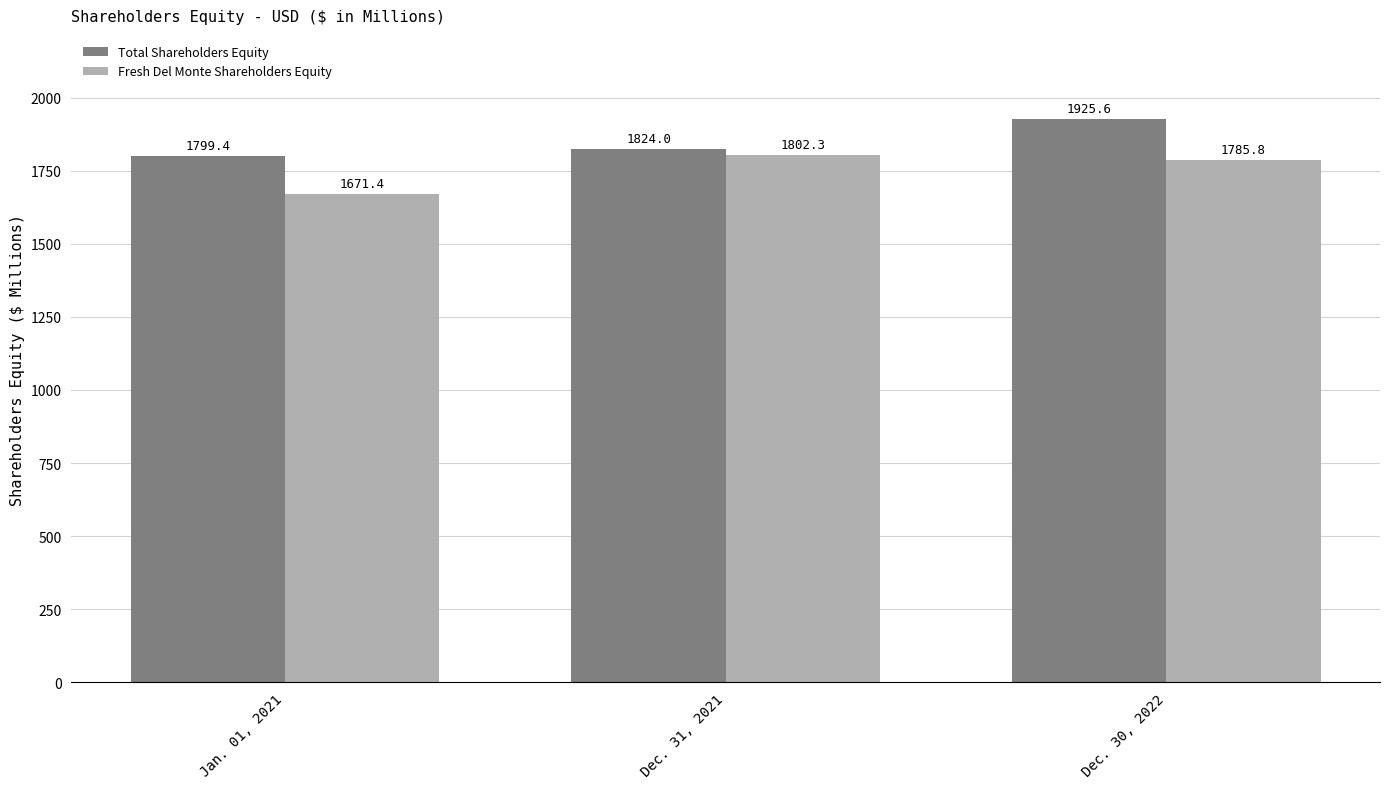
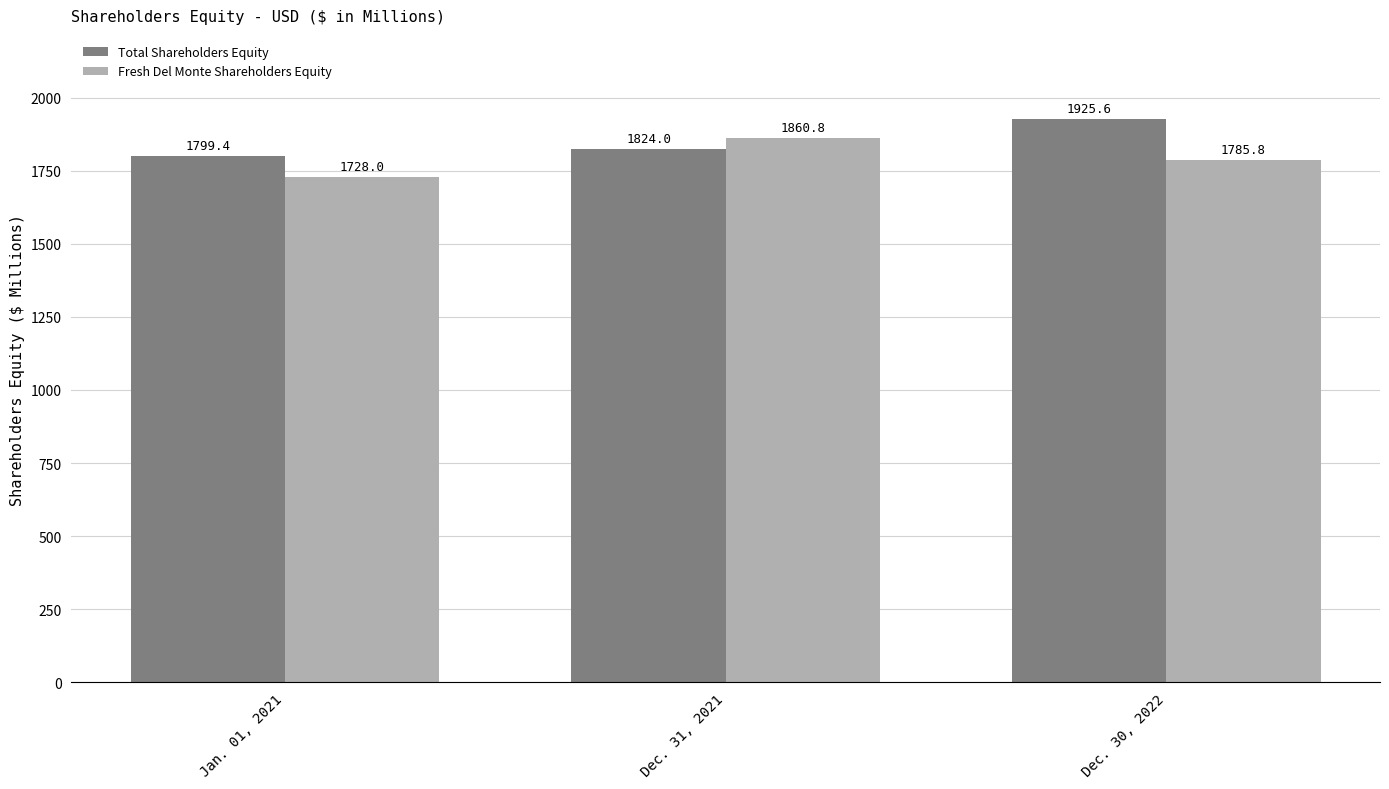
  {
    "Total Shareholders Equity": {
      "Jan. 01, 2021": 1799.4,
      "Dec. 31, 2021": 1824.0,
      "Dec. 30, 2022": 1925.6
    },
    "Fresh Del Monte Shareholders Equity": {
-     "Jan. 01, 2021": 1671.4,
-     "Dec. 31, 2021": 1802.3,
+     "Jan. 01, 2021": 1728.0,
+     "Dec. 31, 2021": 1860.8,
      "Dec. 30, 2022": 1785.8
    }
  }
